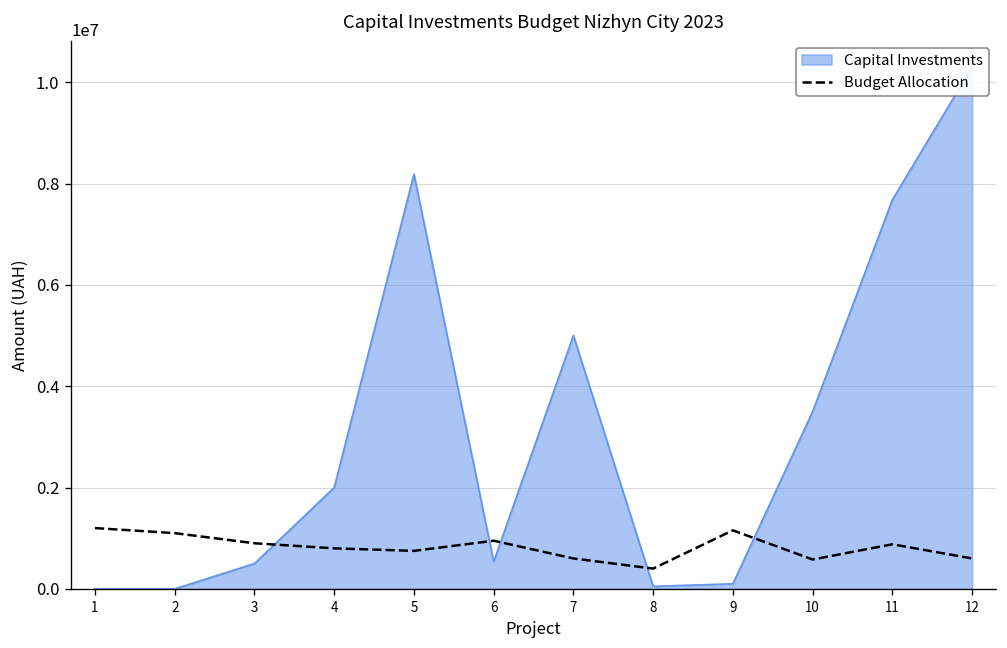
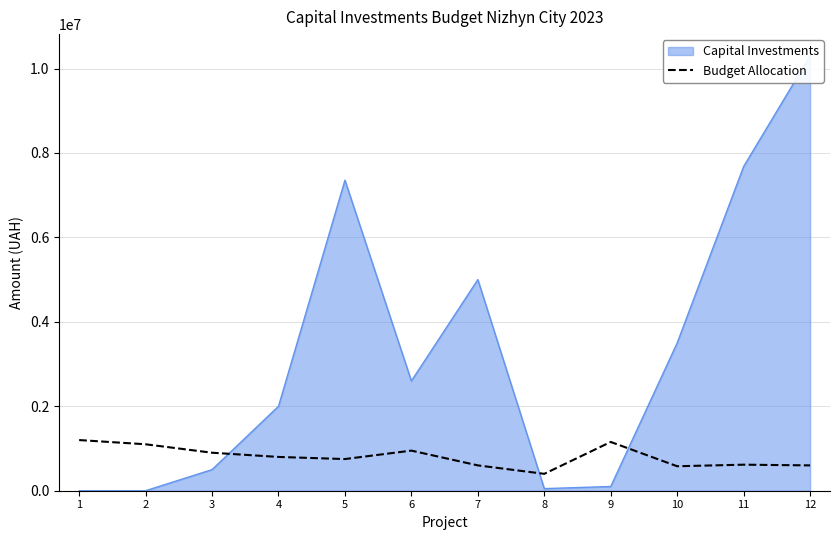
  {
    "Capital Investments": {
      "1": 0,
      "2": 0,
      "3": 500000,
      "4": 2000000,
-     "5": 8200000,
-     "6": 500000,
+     "5": 7400000,
+     "6": 2600000,
      "7": 5000000,
      "8": 100000,
      "9": 100000,
      "10": 3500000,
      "11": 7700000
    },
    "Budget Allocation": {
      "1": 1200000,
      "2": 1100000,
      "3": 900000,
      "4": 800000,
      "5": 800000,
      "6": 1000000,
      "7": 600000,
      "8": 400000,
      "9": 1200000,
      "10": 600000,
-     "11": 900000,
+     "11": 600000,
      "12": 600000
    }
  }
